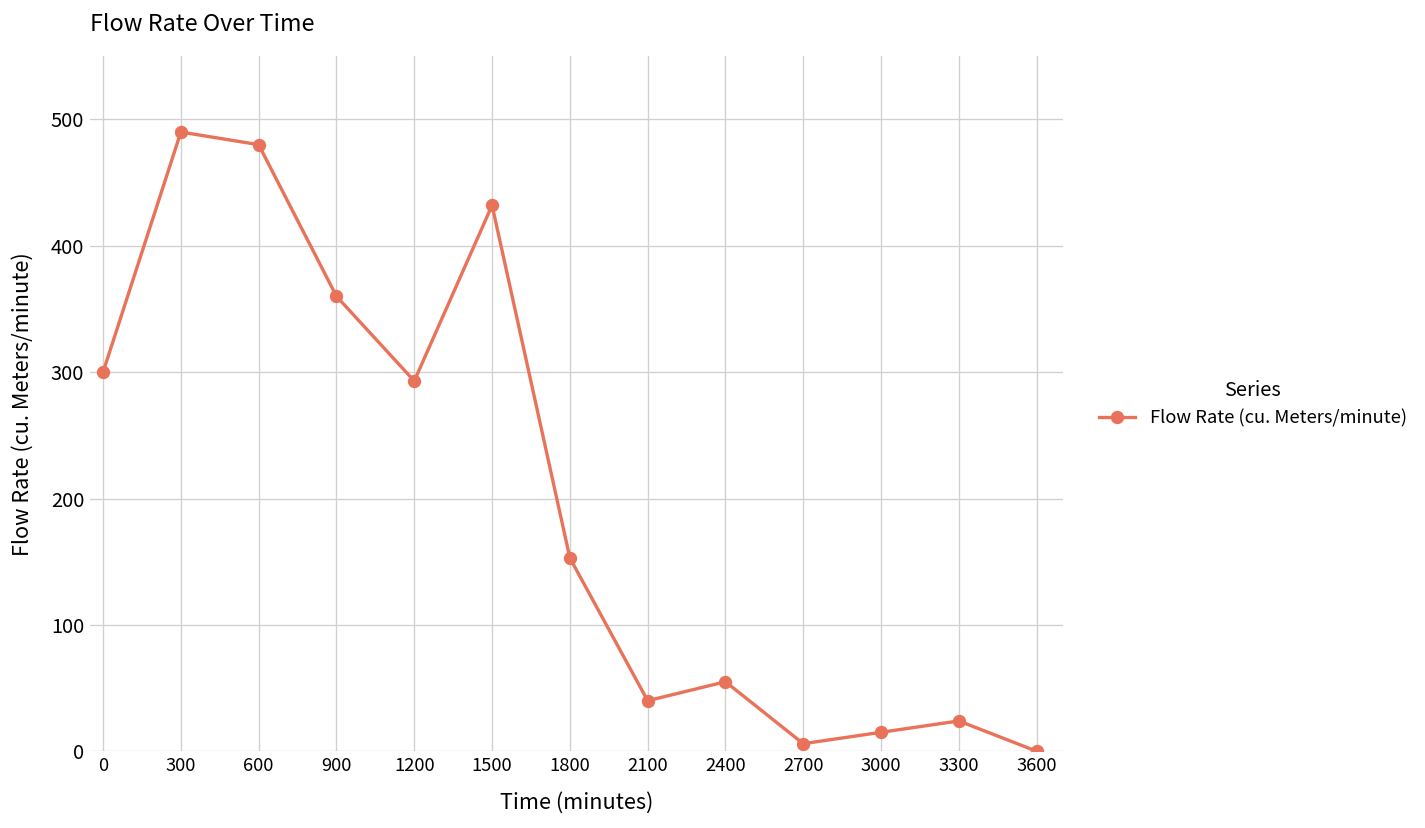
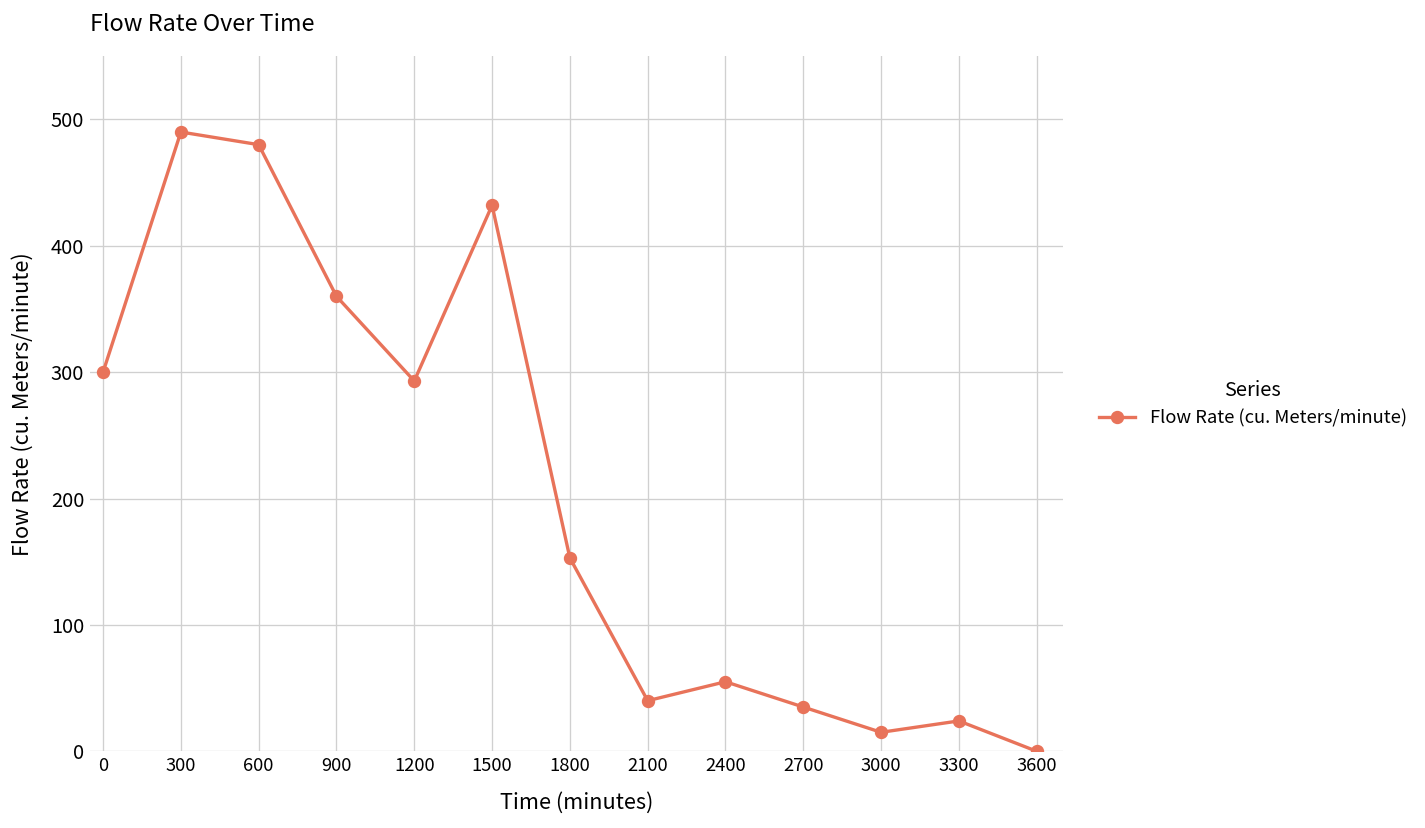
  {
    "0": 300,
    "300": 490,
    "600": 480,
    "900": 360,
    "1200": 293,
    "1500": 432,
    "1800": 153,
    "2100": 40,
    "2400": 55,
-   "2700": 6,
+   "2700": 35,
    "3000": 15,
    "3300": 24,
    "3600": 0
  }
